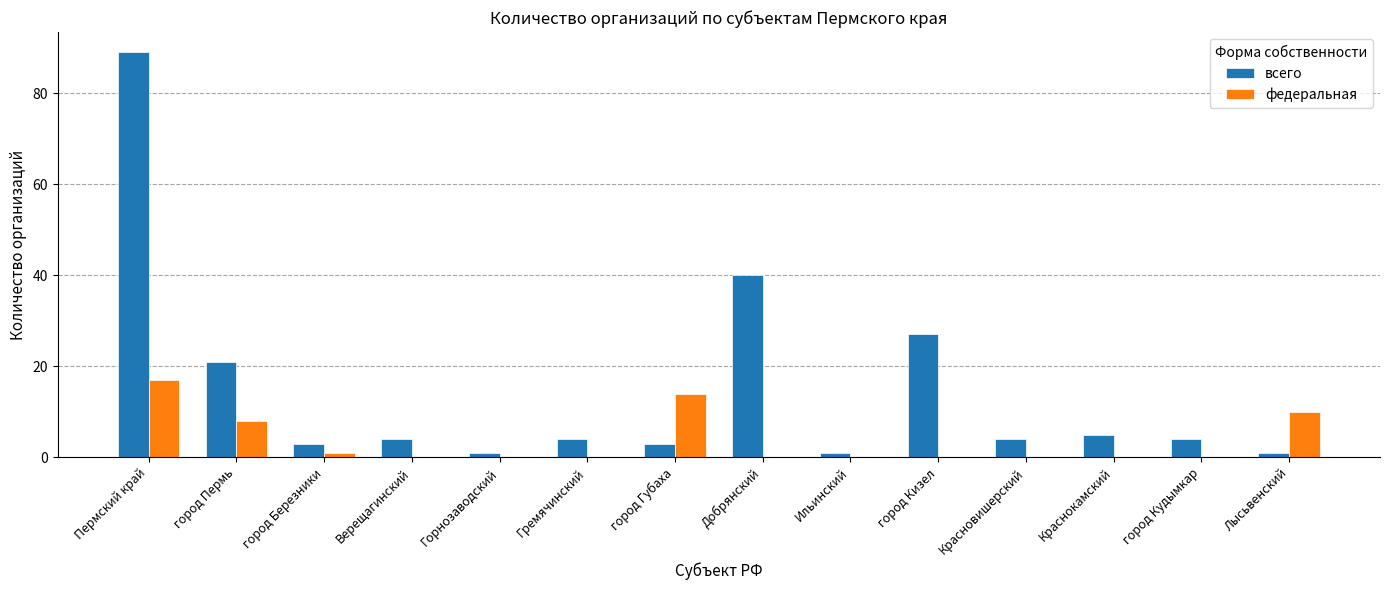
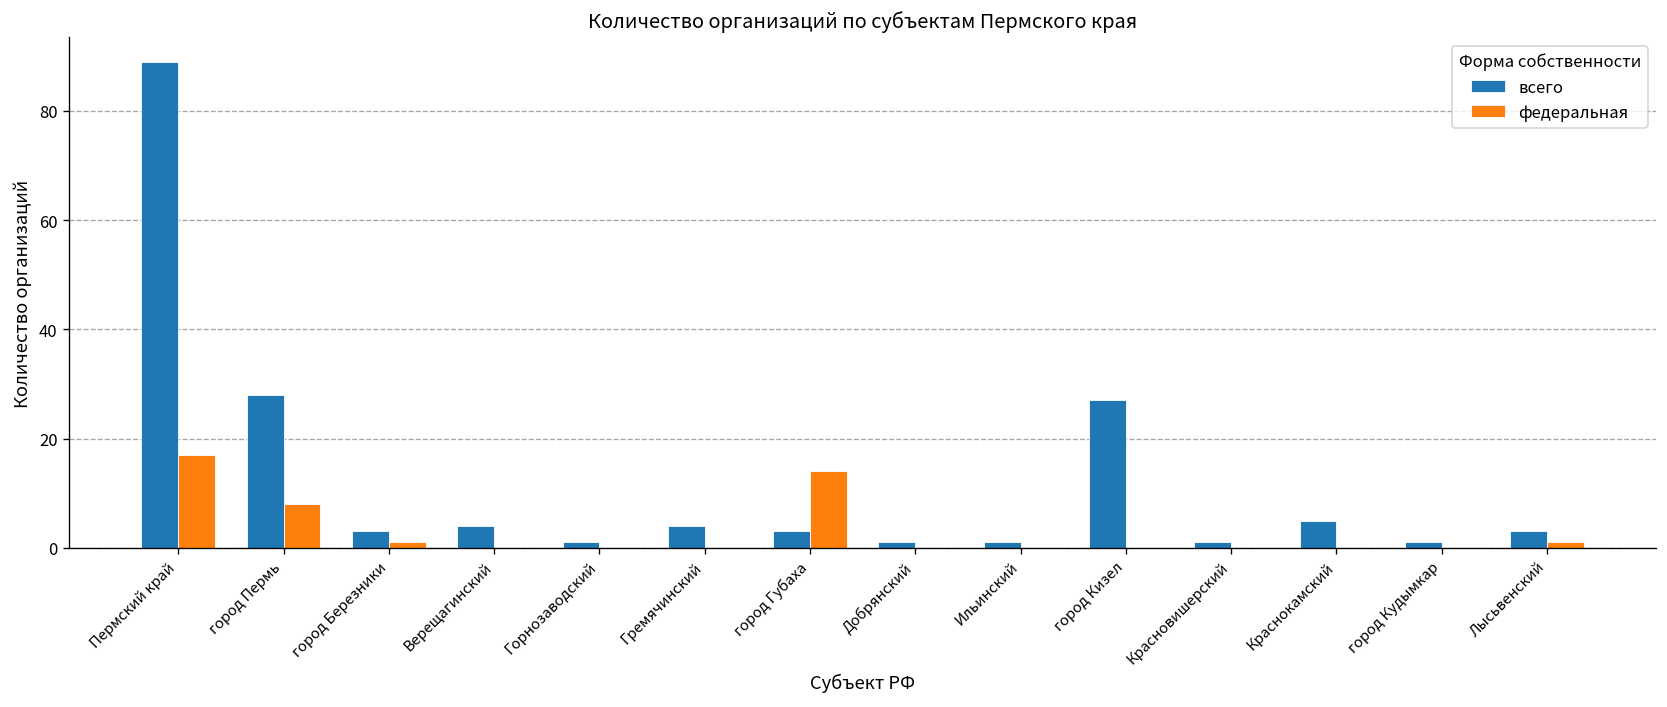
  {
    "всего": {
      "Пермский край": 89,
-     "город Пермь": 21,
+     "город Пермь": 28,
      "город Березники": 3,
      "Верещагинский": 4,
      "Горнозаводский": 1,
      "Гремячинский": 4,
      "город Губаха": 3,
-     "Добрянский": 40,
+     "Добрянский": 1,
      "Ильинский": 1,
      "город Кизел": 27,
-     "Красновишерский": 4,
+     "Красновишерский": 1,
      "Краснокамский": 5,
-     "город Кудымкар": 4,
-     "Лысьвенский": 1
+     "город Кудымкар": 1,
+     "Лысьвенский": 3
    },
    "федеральная": {
      "Пермский край": 17,
      "город Пермь": 8,
      "город Березники": 1,
      "Верещагинский": 0,
      "Горнозаводский": 0,
      "Гремячинский": 0,
      "город Губаха": 14,
      "Добрянский": 0,
      "Ильинский": 0,
      "город Кизел": 0,
      "Красновишерский": 0,
      "Краснокамский": 0,
      "город Кудымкар": 0,
-     "Лысьвенский": 10
+     "Лысьвенский": 1
    }
  }
